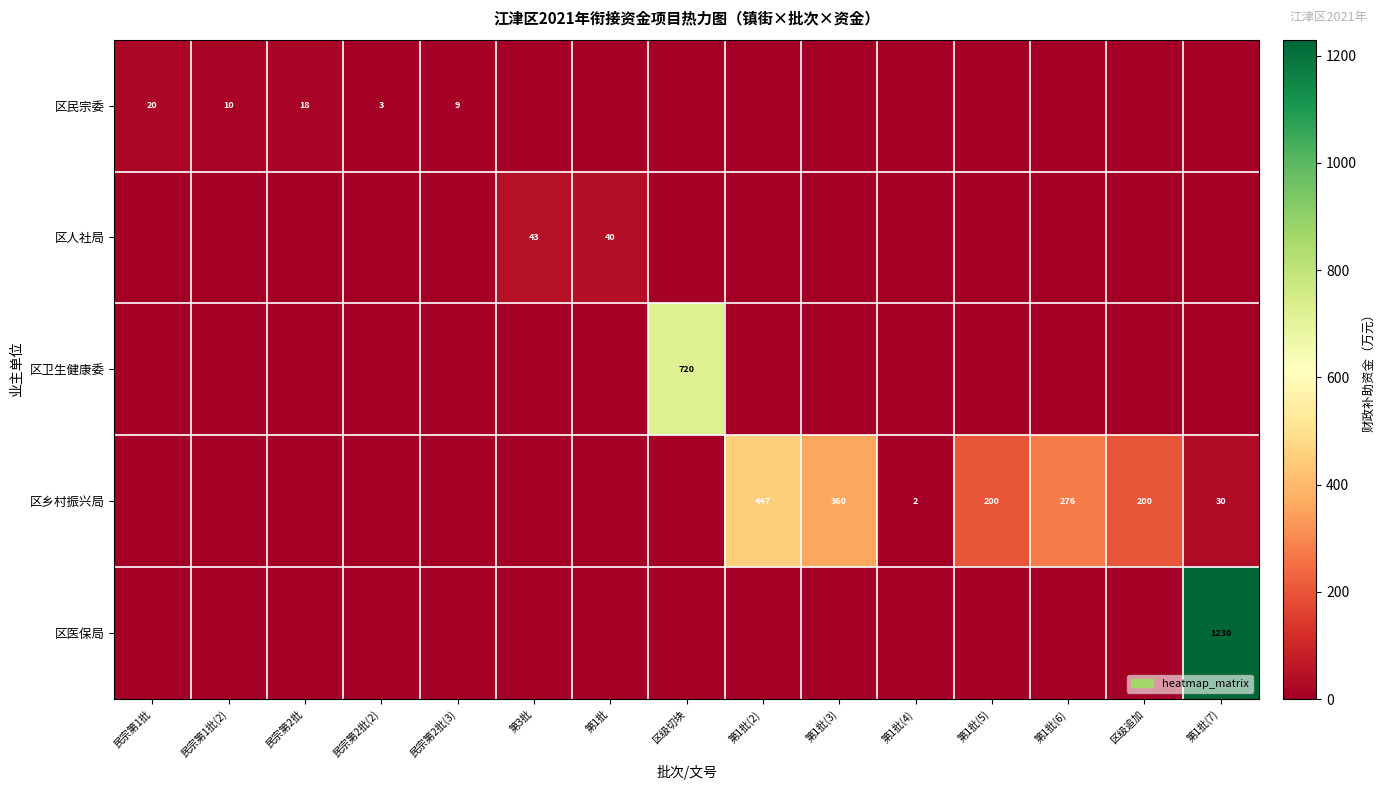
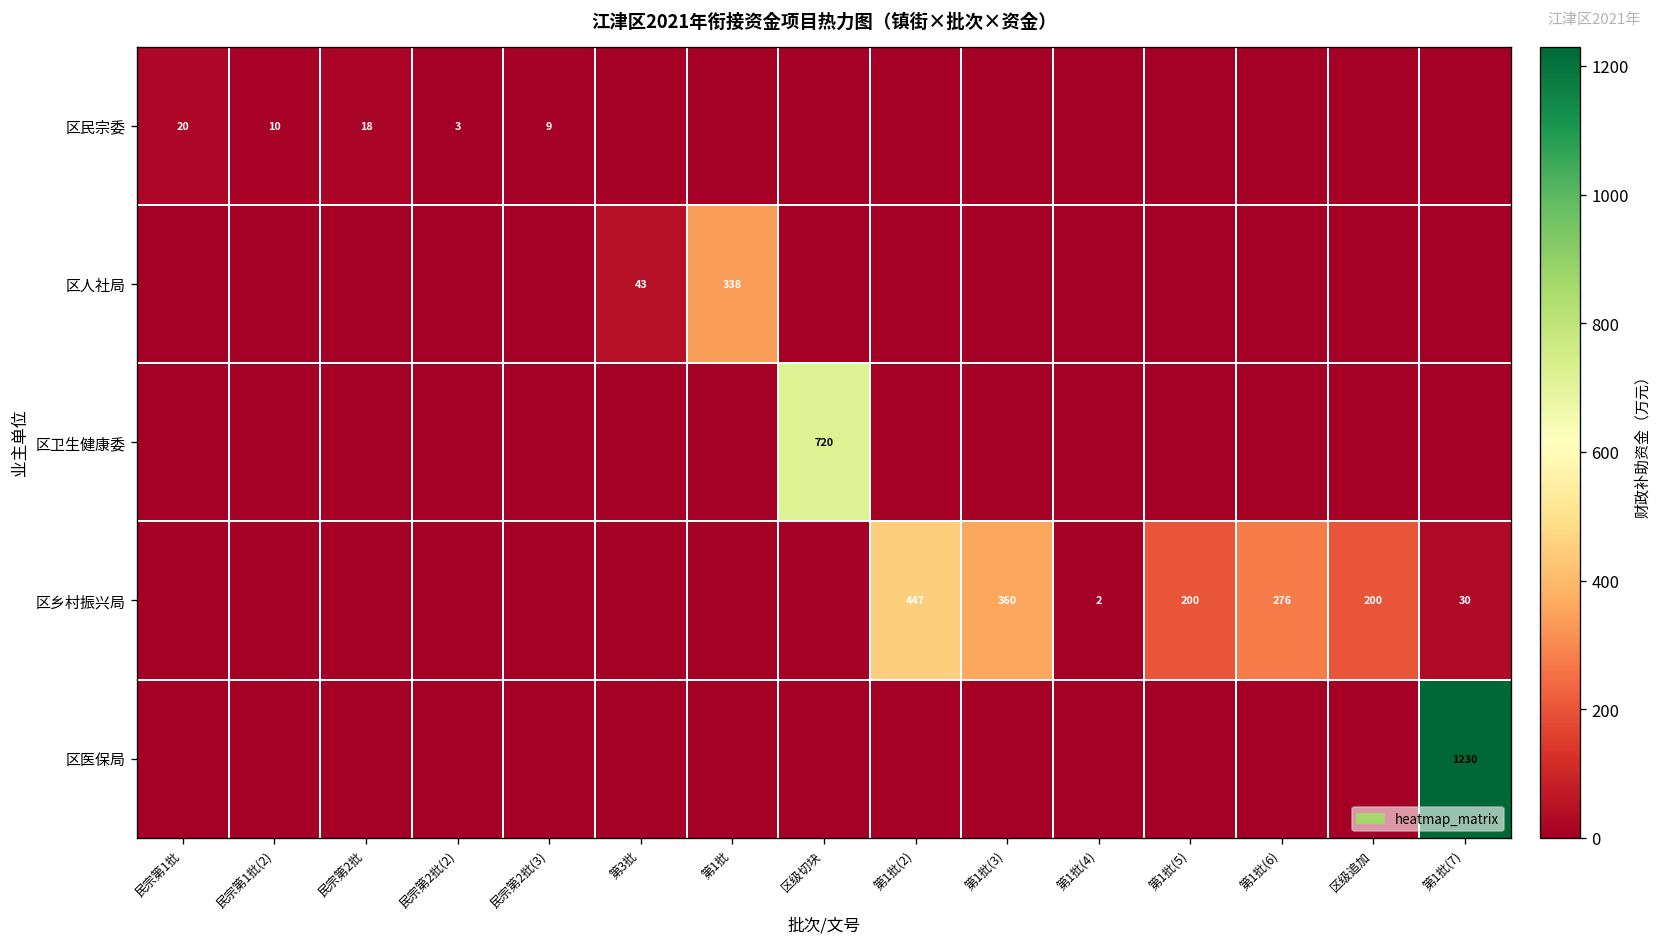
  {
    "区民宗委": {
      "民宗第1批": 20,
      "民宗第1批(2)": 10,
      "民宗第2批": 18,
      "民宗第2批(2)": 3,
      "民宗第2批(3)": 9
    },
    "区人社局": {
      "第3批": 43,
-     "第1批": 40
+     "第1批": 338
    },
    "区卫生健康委": {
      "区级切块": 720
    },
    "区乡村振兴局": {
      "第1批(2)": 447,
      "第1批(3)": 360,
      "第1批(4)": 2,
      "第1批(5)": 200,
      "第1批(6)": 276,
      "区级追加": 200,
      "第1批(7)": 30
    },
    "区医保局": {
      "第1批(7)": 1230
    }
  }
